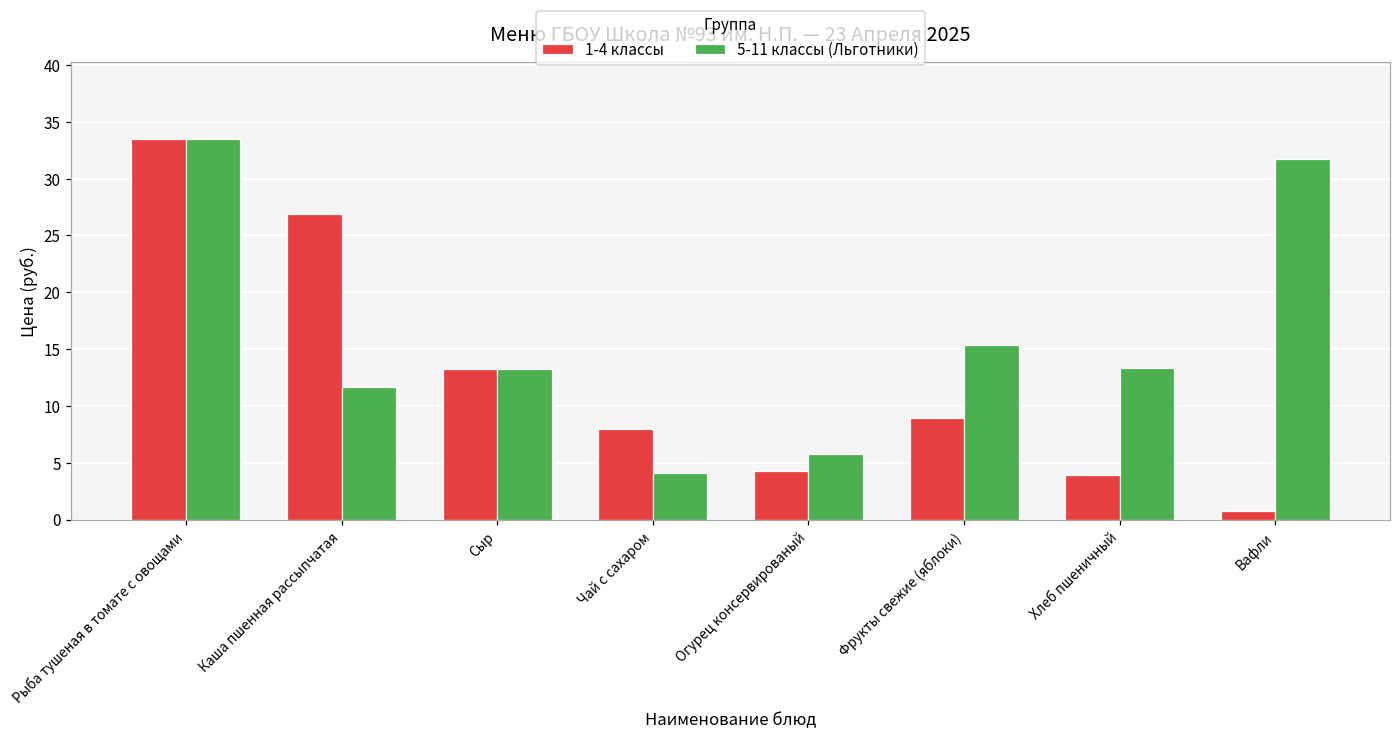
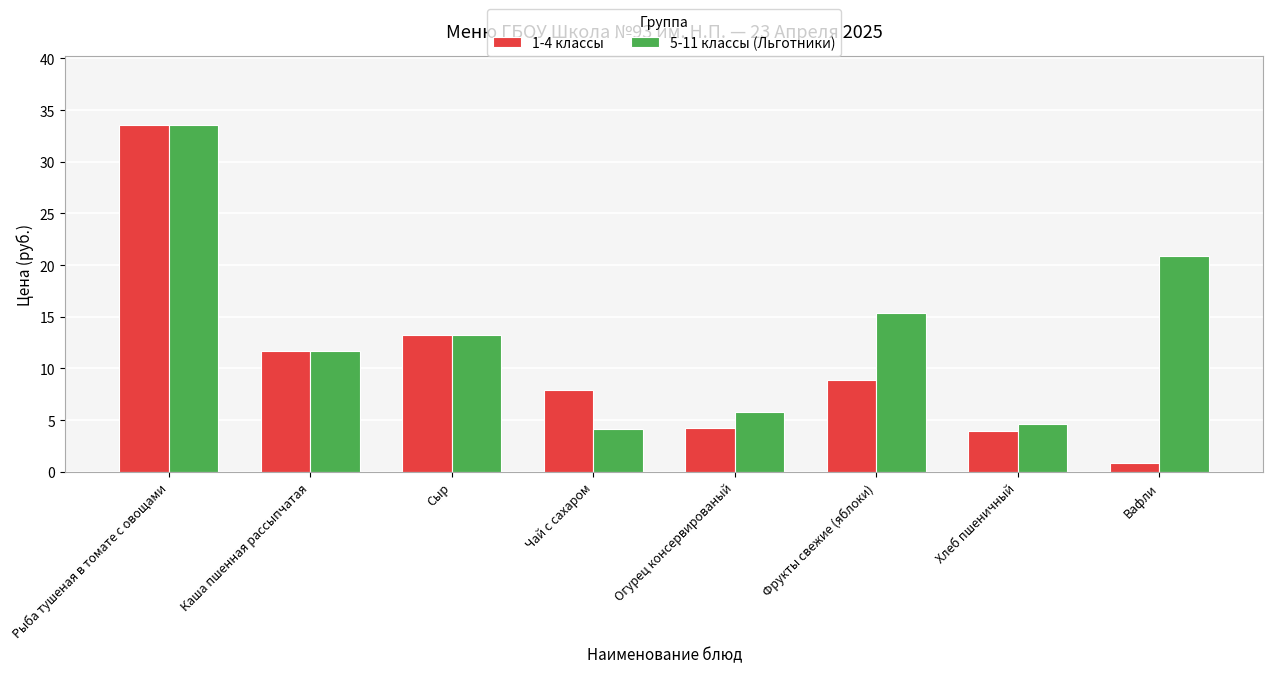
  {
    "1-4 классы": {
      "Рыба тушеная в томате с овощами": 33.5,
-     "Каша пшенная рассыпчатая": 26.9,
+     "Каша пшенная рассыпчатая": 11.7,
      "Сыр": 13.3,
      "Чай с сахаром": 7.9,
      "Огурец консервированый": 4.3,
      "Фрукты свежие (яблоки)": 8.9,
      "Хлеб пшеничный": 3.9,
      "Вафли": 0.8
    },
    "5-11 классы (Льготники)": {
      "Рыба тушеная в томате с овощами": 33.5,
      "Каша пшенная рассыпчатая": 11.7,
      "Сыр": 13.3,
      "Чай с сахаром": 4.1,
      "Огурец консервированый": 5.8,
      "Фрукты свежие (яблоки)": 15.4,
-     "Хлеб пшеничный": 13.3,
-     "Вафли": 31.7
+     "Хлеб пшеничный": 4.6,
+     "Вафли": 20.9
    }
  }
